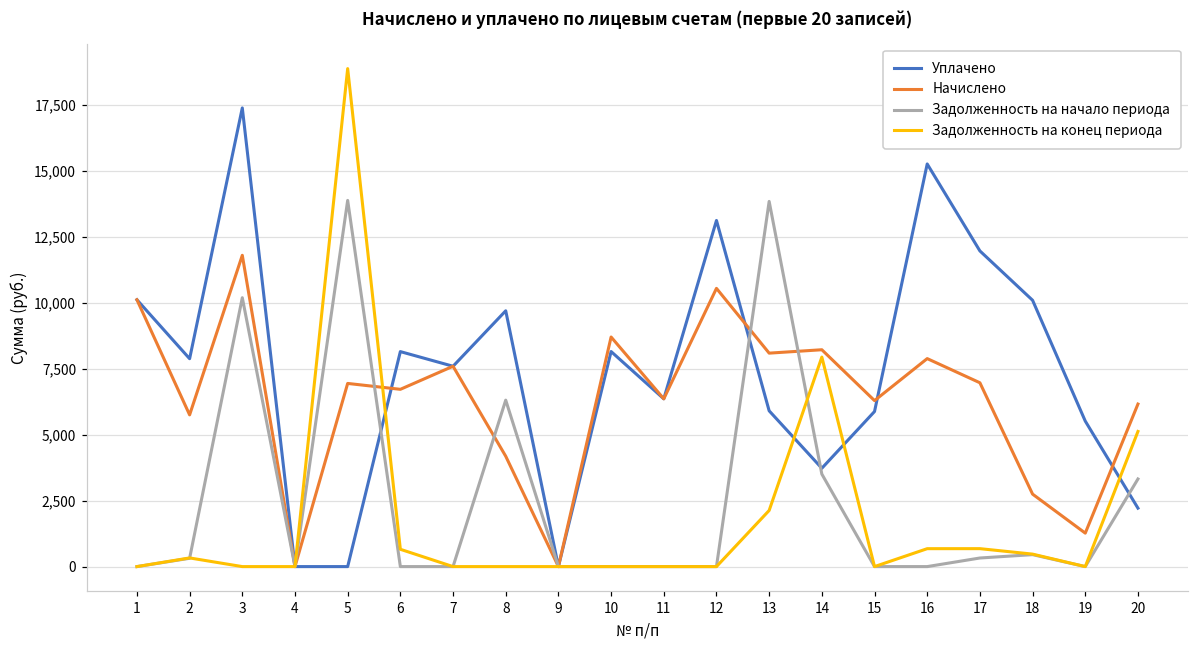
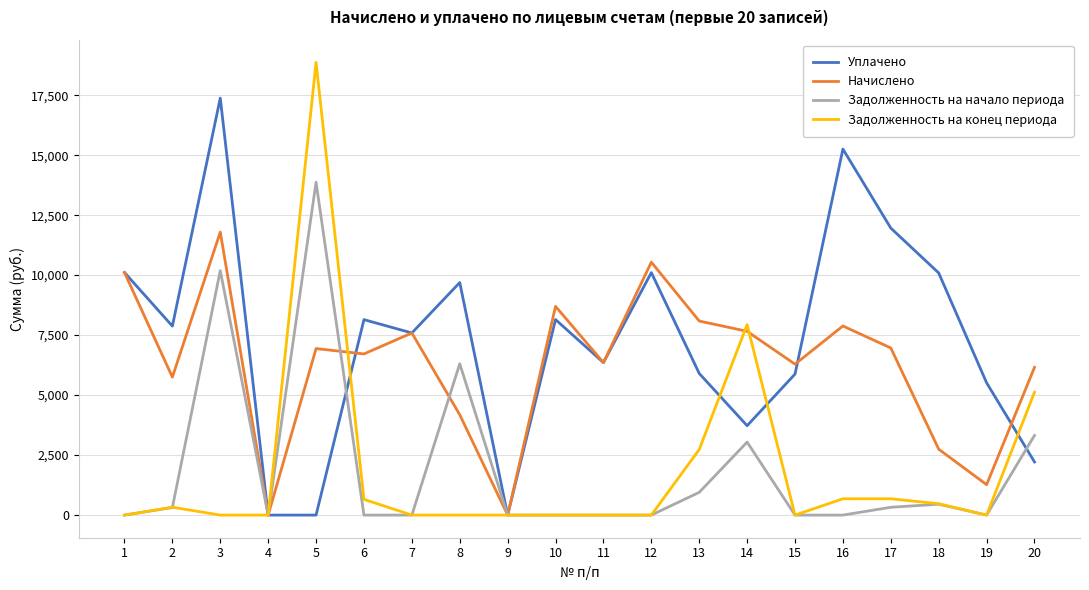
  {
    "Уплачено": {
      "2": "7,900",
      "3": "17,400",
      "5": "0",
      "6": "8,100",
      "8": "9,700",
      "10": "8,100",
-     "12": "13,100",
+     "12": "10,100",
      "13": "5,900",
      "14": "3,700",
      "15": "5,900",
      "16": "15,300",
      "17": "12,000",
      "18": "10,100",
      "19": "5,500",
      "20": "2,200"
    },
    "Начислено": {
      "2": "5,700",
      "3": "11,800",
      "5": "6,900",
      "6": "6,700",
      "8": "4,200",
      "10": "8,700",
      "12": "10,500",
      "13": "8,100",
-     "14": "8,200",
+     "14": "7,700",
      "15": "6,300",
      "16": "7,900",
      "17": "7,000",
      "18": "2,700",
      "19": "1,300",
      "20": "6,200"
    },
    "Задолженность на начало периода": {
      "3": "10,200",
      "5": "13,900",
      "6": "0",
      "8": "6,300",
-     "13": "13,800",
-     "14": "3,500",
+     "13": "900",
+     "14": "3,000",
      "16": "0",
      "17": "300",
      "20": "3,300"
    },
    "Задолженность на конец периода": {
      "3": "0",
      "5": "18,900",
      "6": "700",
      "8": "0",
-     "13": "2,100",
+     "13": "2,700",
      "14": "7,900",
      "16": "700",
      "17": "700",
      "20": "5,100"
    }
  }
